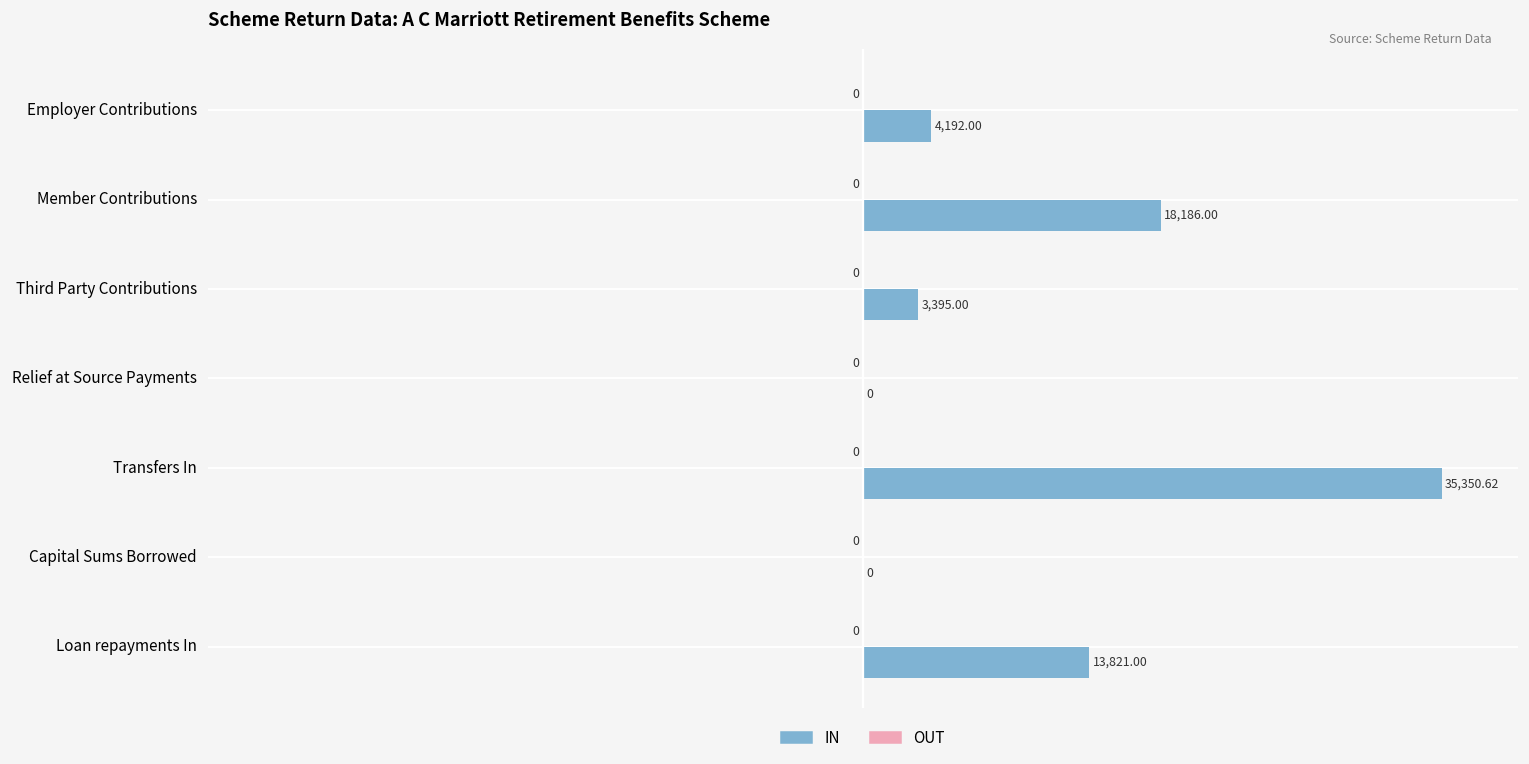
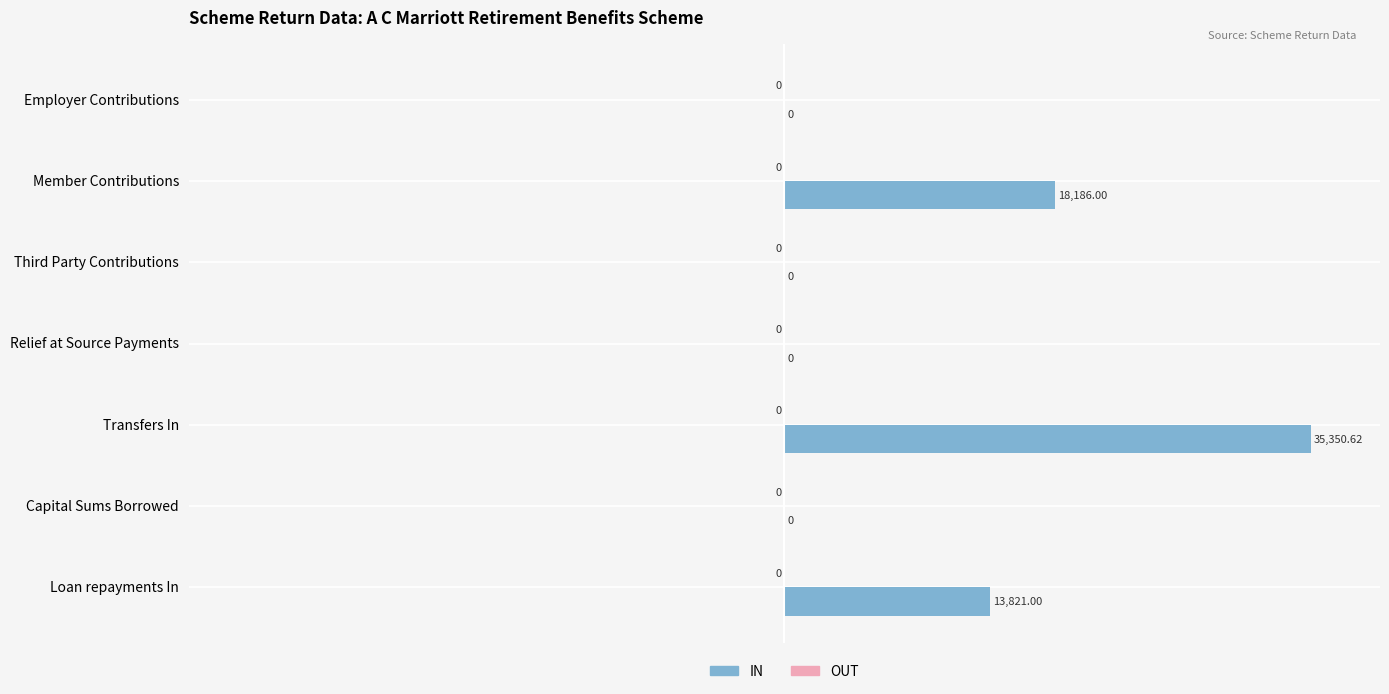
  {
    "IN": {
-     "Employer Contributions": "4,192.00",
+     "Employer Contributions": "0",
      "Member Contributions": "18,186.00",
-     "Third Party Contributions": "3,395.00",
+     "Third Party Contributions": "0",
      "Relief at Source Payments": "0",
      "Transfers In": "35,350.62",
      "Capital Sums Borrowed": "0",
      "Loan repayments In": "13,821.00"
    },
    "OUT": {
      "Employer Contributions": "0",
      "Member Contributions": "0",
      "Third Party Contributions": "0",
      "Relief at Source Payments": "0",
      "Transfers In": "0",
      "Capital Sums Borrowed": "0",
      "Loan repayments In": "0"
    }
  }
